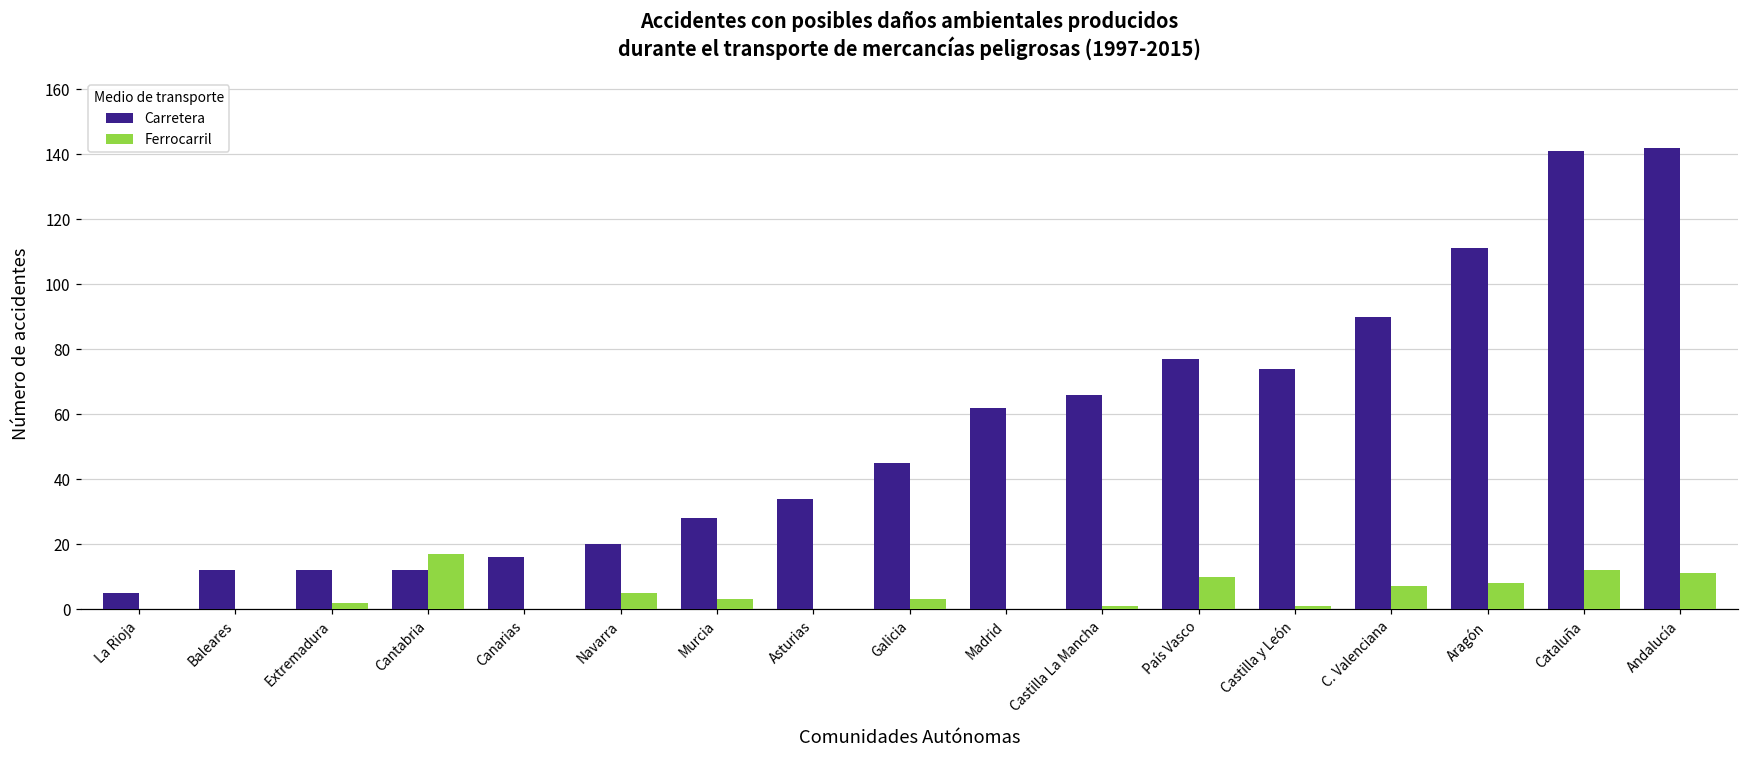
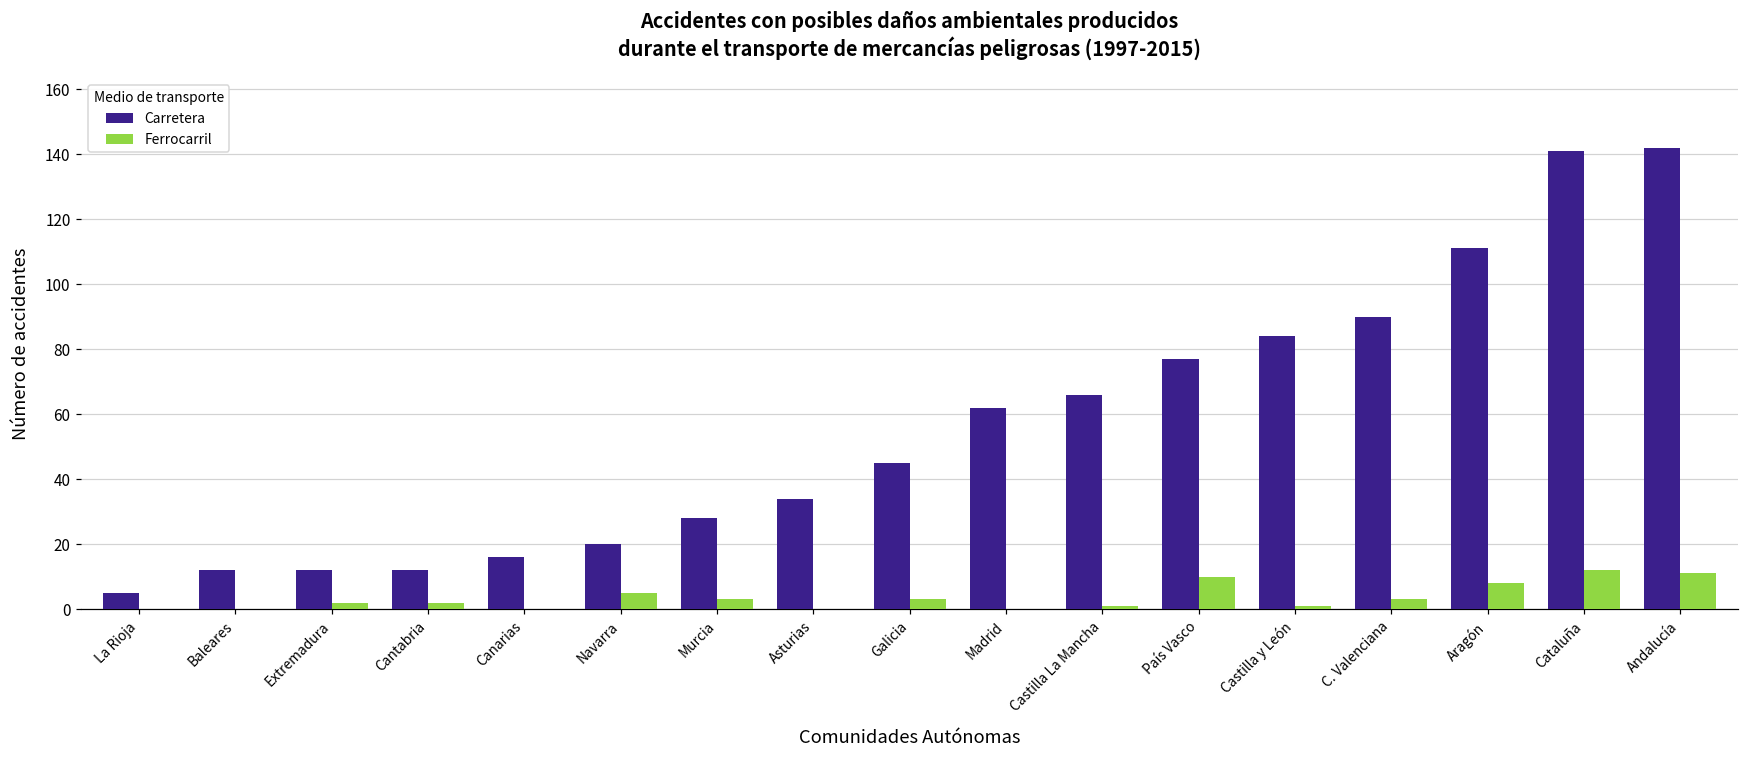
  {
    "Carretera": {
      "La Rioja": 5,
      "Baleares": 12,
      "Extremadura": 12,
      "Cantabria": 12,
      "Canarias": 16,
      "Navarra": 20,
      "Murcia": 28,
      "Asturias": 34,
      "Galicia": 45,
      "Madrid": 62,
      "Castilla La Mancha": 66,
      "País Vasco": 77,
-     "Castilla y León": 74,
+     "Castilla y León": 84,
      "C. Valenciana": 90,
      "Aragón": 111,
      "Cataluña": 141,
      "Andalucía": 142
    },
    "Ferrocarril": {
      "La Rioja": 0,
      "Baleares": 0,
      "Extremadura": 2,
-     "Cantabria": 17,
+     "Cantabria": 2,
      "Canarias": 0,
      "Navarra": 5,
      "Murcia": 3,
      "Asturias": 0,
      "Galicia": 3,
      "Madrid": 0,
      "Castilla La Mancha": 1,
      "País Vasco": 10,
      "Castilla y León": 1,
-     "C. Valenciana": 7,
+     "C. Valenciana": 3,
      "Aragón": 8,
      "Cataluña": 12,
      "Andalucía": 11
    }
  }
